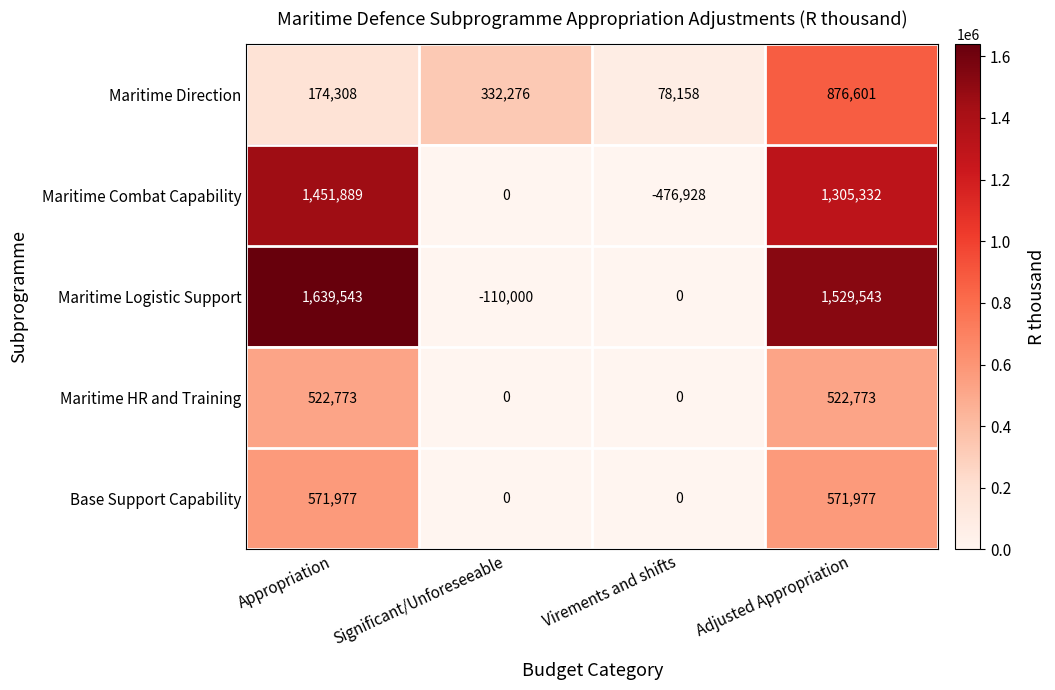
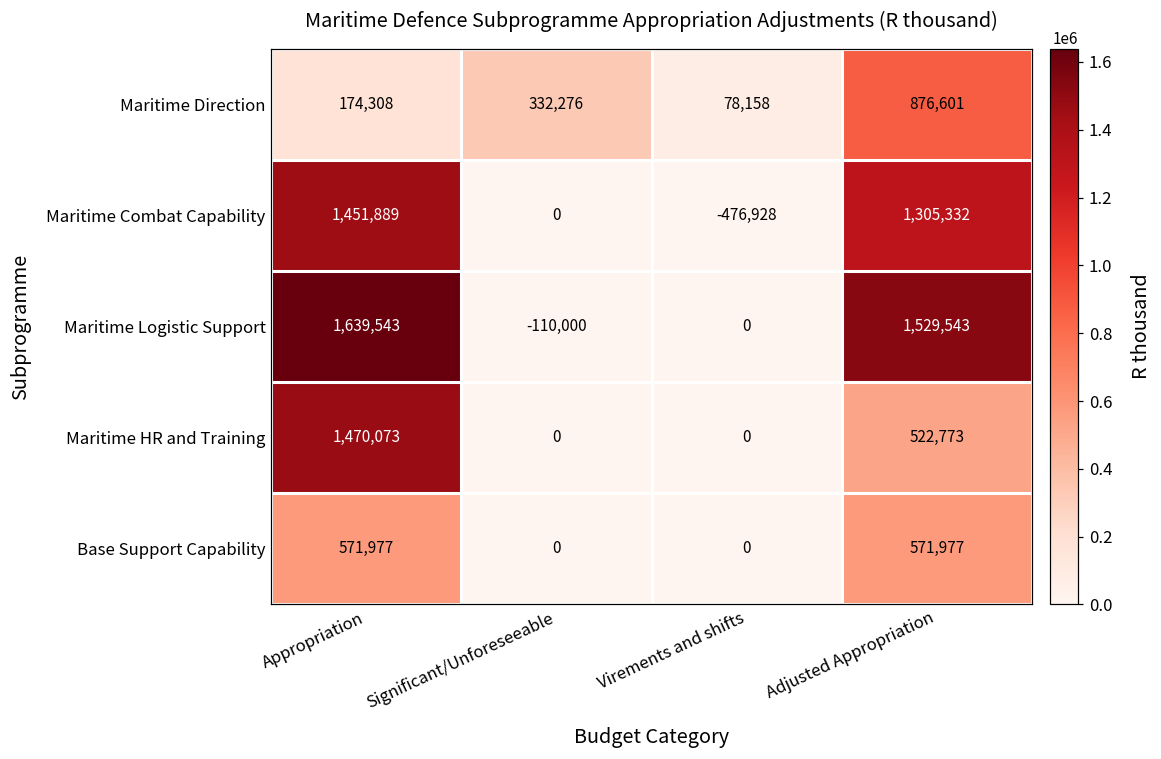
  {
    "Maritime Direction": {
      "Appropriation": "174,308",
      "Significant/Unforeseeable": "332,276",
      "Virements and shifts": "78,158",
      "Adjusted Appropriation": "876,601"
    },
    "Maritime Combat Capability": {
      "Appropriation": "1,451,889",
      "Significant/Unforeseeable": "0",
      "Virements and shifts": "-476,928",
      "Adjusted Appropriation": "1,305,332"
    },
    "Maritime Logistic Support": {
      "Appropriation": "1,639,543",
      "Significant/Unforeseeable": "-110,000",
      "Virements and shifts": "0",
      "Adjusted Appropriation": "1,529,543"
    },
    "Maritime HR and Training": {
-     "Appropriation": "522,773",
+     "Appropriation": "1,470,073",
      "Significant/Unforeseeable": "0",
      "Virements and shifts": "0",
      "Adjusted Appropriation": "522,773"
    },
    "Base Support Capability": {
      "Appropriation": "571,977",
      "Significant/Unforeseeable": "0",
      "Virements and shifts": "0",
      "Adjusted Appropriation": "571,977"
    }
  }
